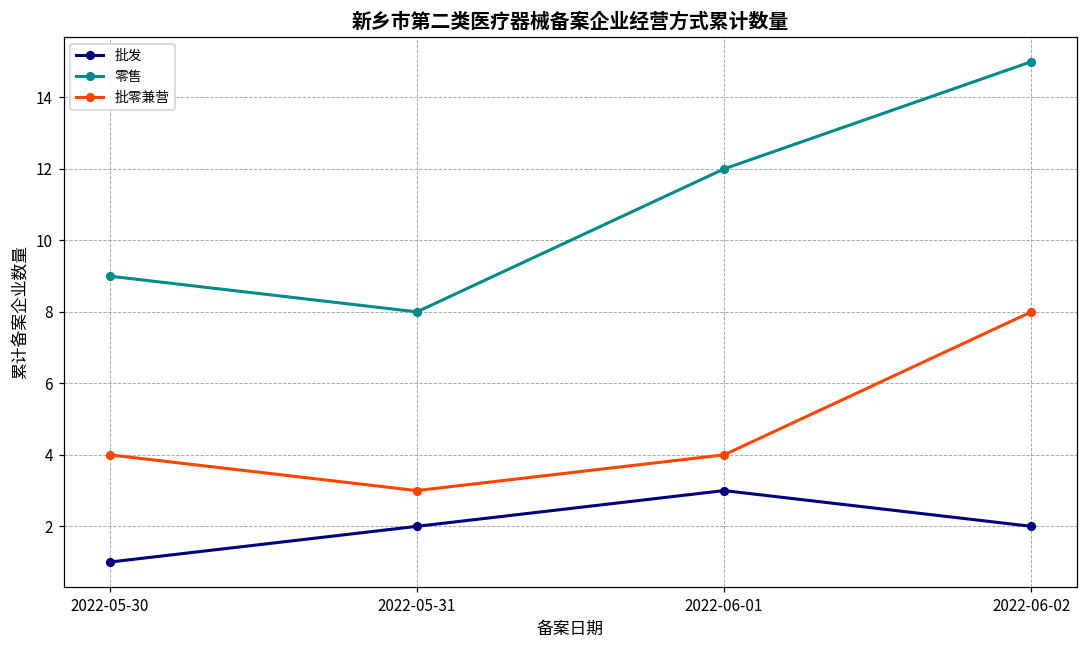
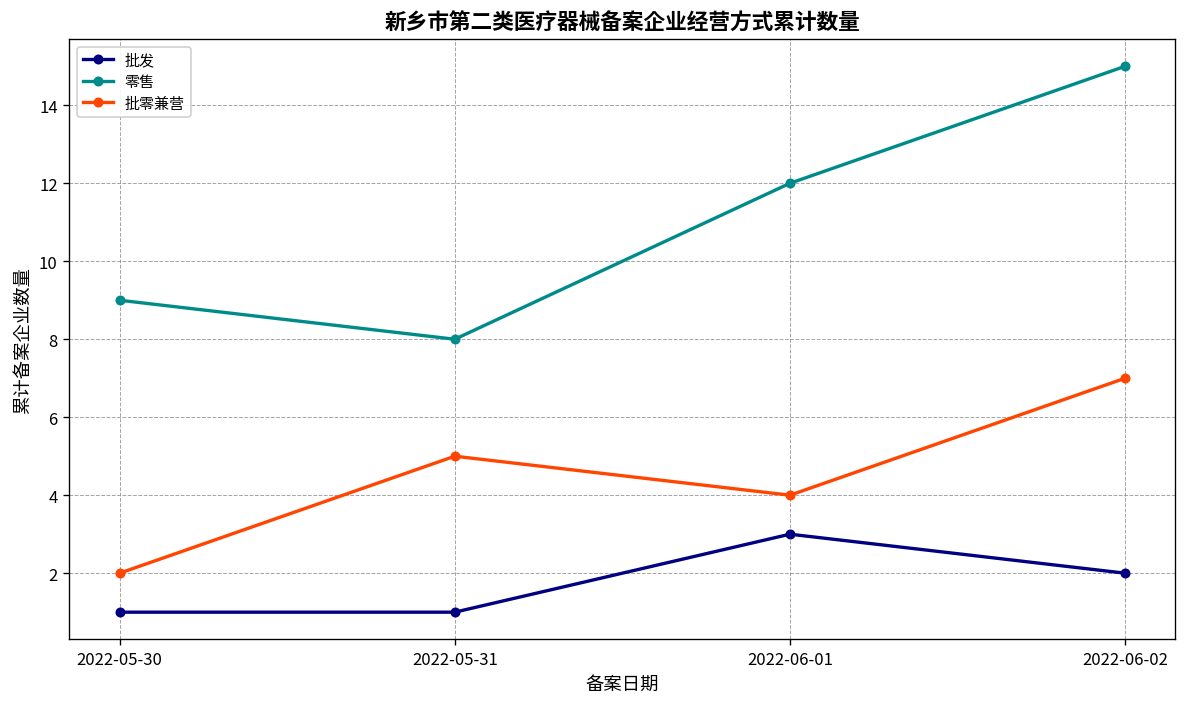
  {
    "批发": {
      "2022-05-30": 1,
-     "2022-05-31": 2,
+     "2022-05-31": 1,
      "2022-06-01": 3,
      "2022-06-02": 2
    },
    "零售": {
      "2022-05-30": 9,
      "2022-05-31": 8,
      "2022-06-01": 12,
      "2022-06-02": 15
    },
    "批零兼营": {
-     "2022-05-30": 4,
-     "2022-05-31": 3,
+     "2022-05-30": 2,
+     "2022-05-31": 5,
      "2022-06-01": 4,
-     "2022-06-02": 8
+     "2022-06-02": 7
    }
  }
